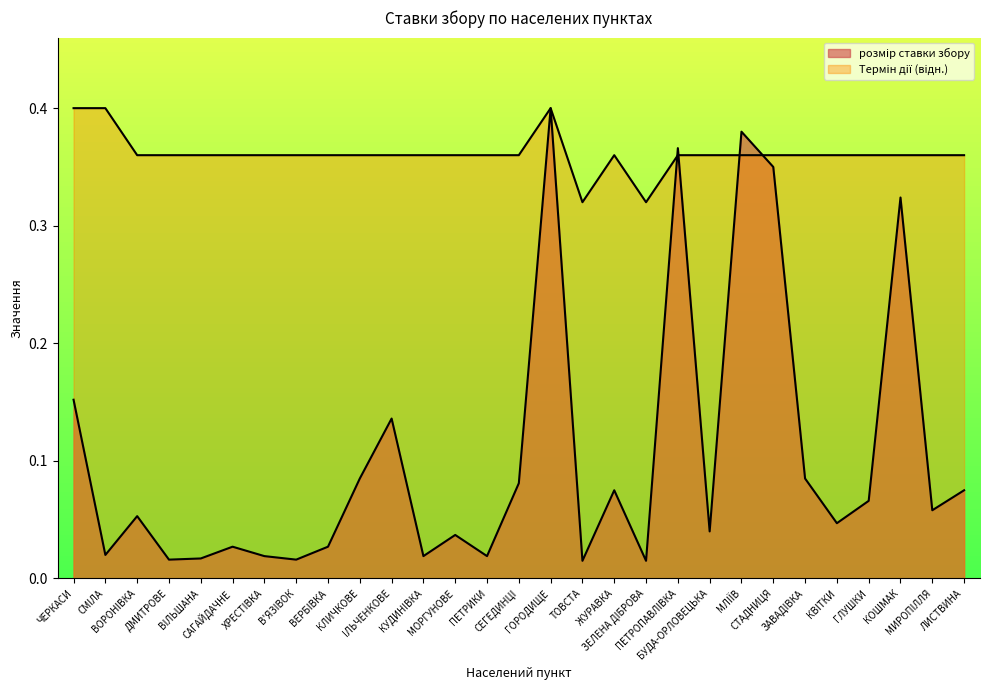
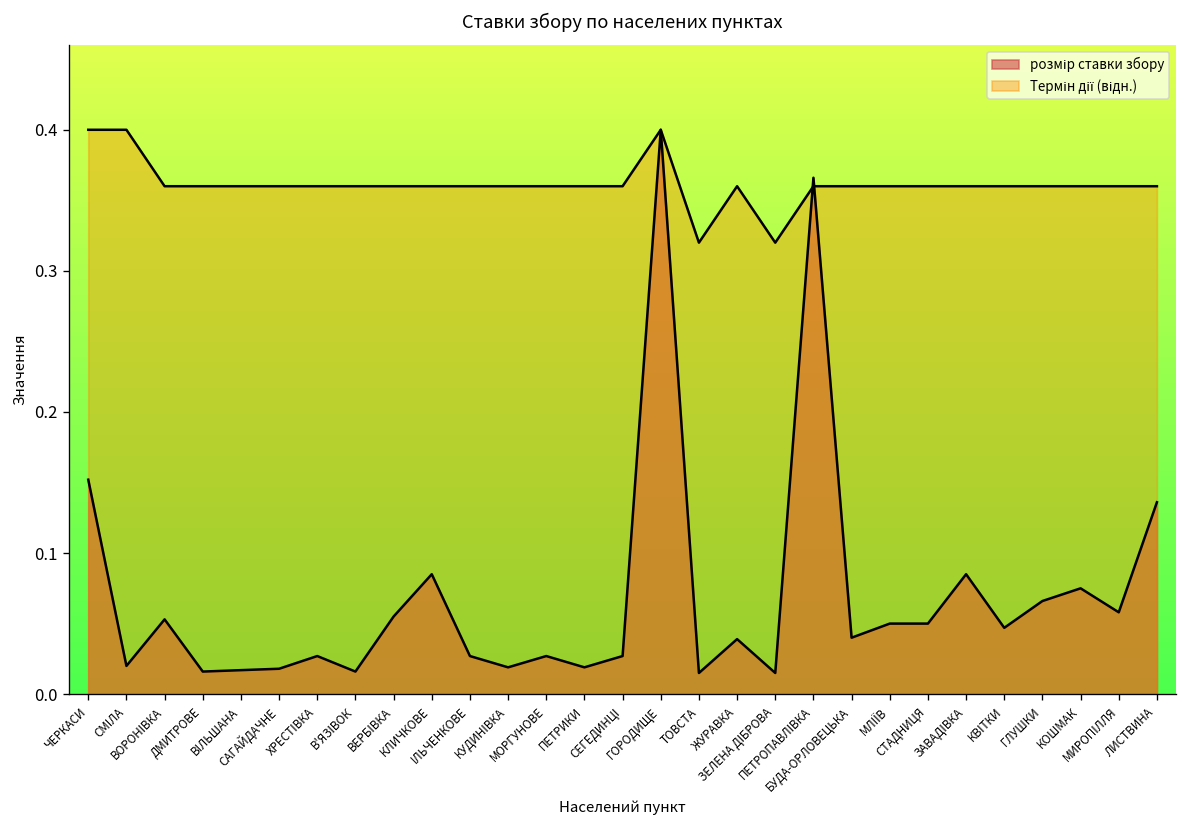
  {
    "розмір ставки збору": {
      "ЧЕРКАСИ": 0.152,
      "СМІЛА": 0.020,
      "ВОРОНІВКА": 0.053,
      "ДМИТРОВЕ": 0.016,
      "ВІЛЬШАНА": 0.017,
-     "САГАЙДАЧНЕ": 0.027,
-     "ХРЕСТІВКА": 0.019,
+     "САГАЙДАЧНЕ": 0.018,
+     "ХРЕСТІВКА": 0.027,
      "В'ЯЗІВОК": 0.016,
-     "ВЕРБІВКА": 0.027,
+     "ВЕРБІВКА": 0.055,
      "КЛИЧКОВЕ": 0.085,
-     "ІЛЬЧЕНКОВЕ": 0.136,
+     "ІЛЬЧЕНКОВЕ": 0.027,
      "КУДИНІВКА": 0.019,
-     "МОРГУНОВЕ": 0.037,
+     "МОРГУНОВЕ": 0.027,
      "ПЕТРИКИ": 0.019,
-     "СЕГЕДИНЦІ": 0.081,
+     "СЕГЕДИНЦІ": 0.027,
      "ТОВСТА": 0.015,
-     "ЖУРАВКА": 0.075,
+     "ЖУРАВКА": 0.039,
      "ЗЕЛЕНА ДІБРОВА": 0.015,
      "ПЕТРОПАВЛІВКА": 0.366,
      "БУДА-ОРЛОВЕЦЬКА": 0.040,
-     "МЛІЇВ": 0.38,
-     "СТАДНИЦЯ": 0.35,
+     "МЛІЇВ": 0.05,
+     "СТАДНИЦЯ": 0.05,
      "ЗАВАДІВКА": 0.085,
      "КВІТКИ": 0.047,
      "ГЛУШКИ": 0.066,
-     "КОШМАК": 0.324,
+     "КОШМАК": 0.075,
      "МИРОПІЛЛЯ": 0.058,
-     "ЛИСТВИНА": 0.075
+     "ЛИСТВИНА": 0.136
    },
    "Термін дії (відн.)": {
      "ЧЕРКАСИ": 0.400,
      "СМІЛА": 0.400,
      "ВОРОНІВКА": 0.360,
      "ДМИТРОВЕ": 0.360,
      "ВІЛЬШАНА": 0.360,
      "САГАЙДАЧНЕ": 0.360,
      "ХРЕСТІВКА": 0.360,
      "В'ЯЗІВОК": 0.360,
      "ВЕРБІВКА": 0.360,
      "КЛИЧКОВЕ": 0.360,
      "ІЛЬЧЕНКОВЕ": 0.360,
      "КУДИНІВКА": 0.360,
      "МОРГУНОВЕ": 0.360,
      "ПЕТРИКИ": 0.360,
      "СЕГЕДИНЦІ": 0.360,
      "ТОВСТА": 0.320,
      "ЖУРАВКА": 0.360,
      "ЗЕЛЕНА ДІБРОВА": 0.320,
      "ПЕТРОПАВЛІВКА": 0.360,
      "БУДА-ОРЛОВЕЦЬКА": 0.360,
      "МЛІЇВ": 0.360,
      "СТАДНИЦЯ": 0.360,
      "ЗАВАДІВКА": 0.360,
      "КВІТКИ": 0.360,
      "ГЛУШКИ": 0.360,
      "КОШМАК": 0.360,
      "МИРОПІЛЛЯ": 0.360,
      "ЛИСТВИНА": 0.360
    }
  }
